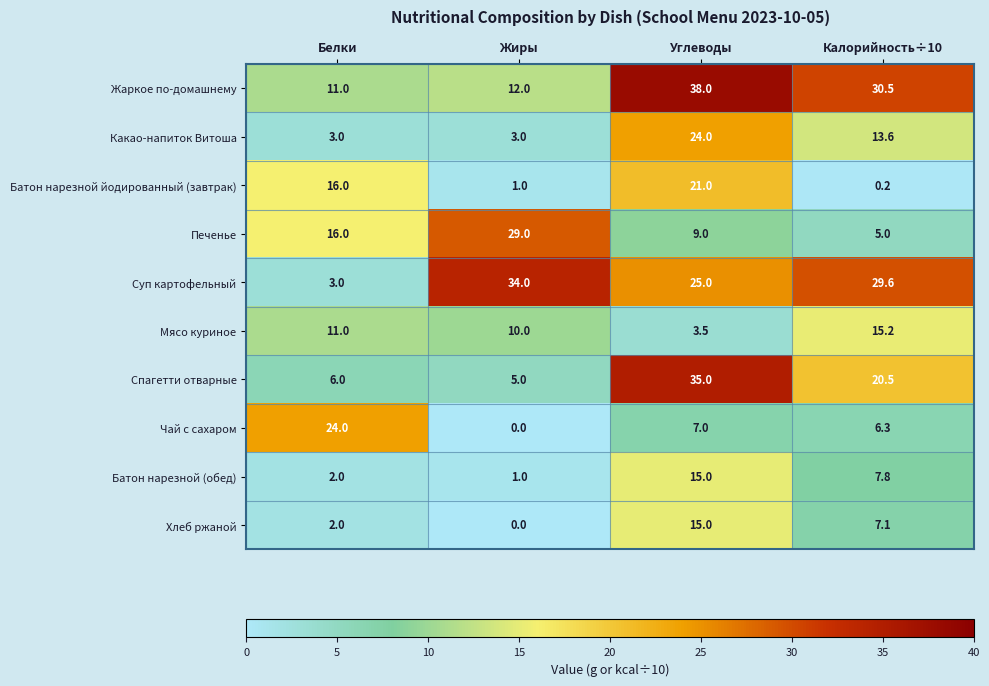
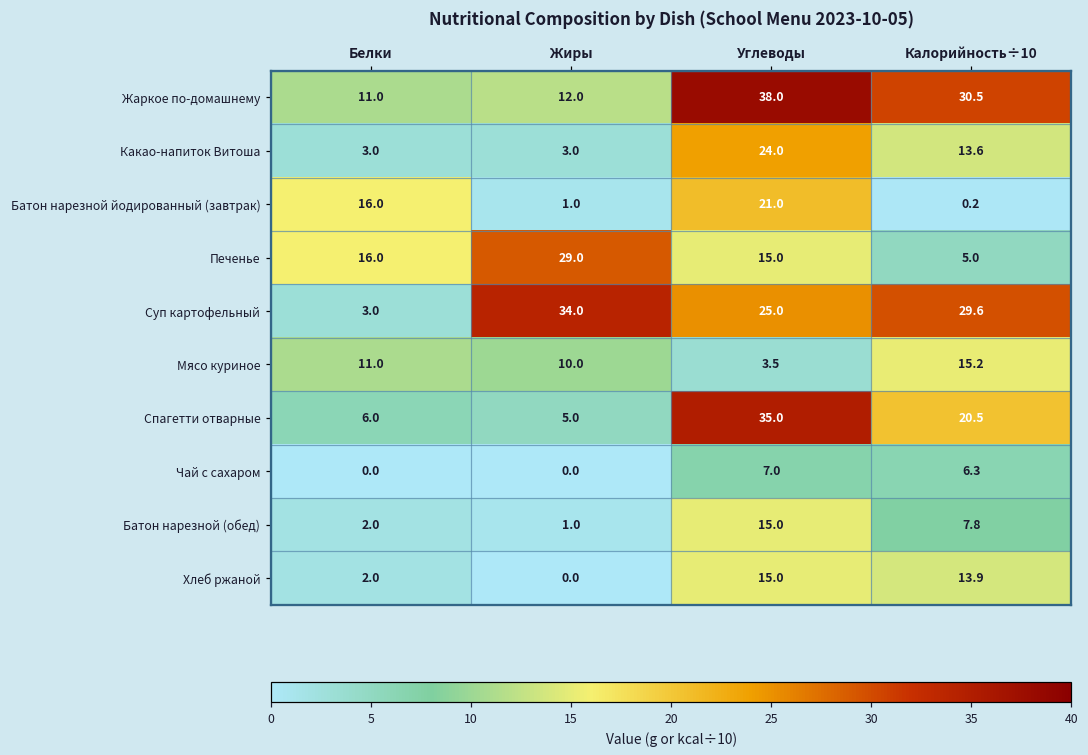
  {
    "Жаркое по-домашнему": {
      "Белки": 11.0,
      "Жиры": 12.0,
      "Углеводы": 38.0,
      "Калорийность÷10": 30.5
    },
    "Какао-напиток Витоша": {
      "Белки": 3.0,
      "Жиры": 3.0,
      "Углеводы": 24.0,
      "Калорийность÷10": 13.6
    },
    "Батон нарезной йодированный (завтрак)": {
      "Белки": 16.0,
      "Жиры": 1.0,
      "Углеводы": 21.0,
      "Калорийность÷10": 0.2
    },
    "Печенье": {
      "Белки": 16.0,
      "Жиры": 29.0,
-     "Углеводы": 9.0,
+     "Углеводы": 15.0,
      "Калорийность÷10": 5.0
    },
    "Суп картофельный": {
      "Белки": 3.0,
      "Жиры": 34.0,
      "Углеводы": 25.0,
      "Калорийность÷10": 29.6
    },
    "Мясо куриное": {
      "Белки": 11.0,
      "Жиры": 10.0,
      "Углеводы": 3.5,
      "Калорийность÷10": 15.2
    },
    "Спагетти отварные": {
      "Белки": 6.0,
      "Жиры": 5.0,
      "Углеводы": 35.0,
      "Калорийность÷10": 20.5
    },
    "Чай с сахаром": {
-     "Белки": 24.0,
+     "Белки": 0.0,
      "Жиры": 0.0,
      "Углеводы": 7.0,
      "Калорийность÷10": 6.3
    },
    "Батон нарезной (обед)": {
      "Белки": 2.0,
      "Жиры": 1.0,
      "Углеводы": 15.0,
      "Калорийность÷10": 7.8
    },
    "Хлеб ржаной": {
      "Белки": 2.0,
      "Жиры": 0.0,
      "Углеводы": 15.0,
-     "Калорийность÷10": 7.1
+     "Калорийность÷10": 13.9
    }
  }
